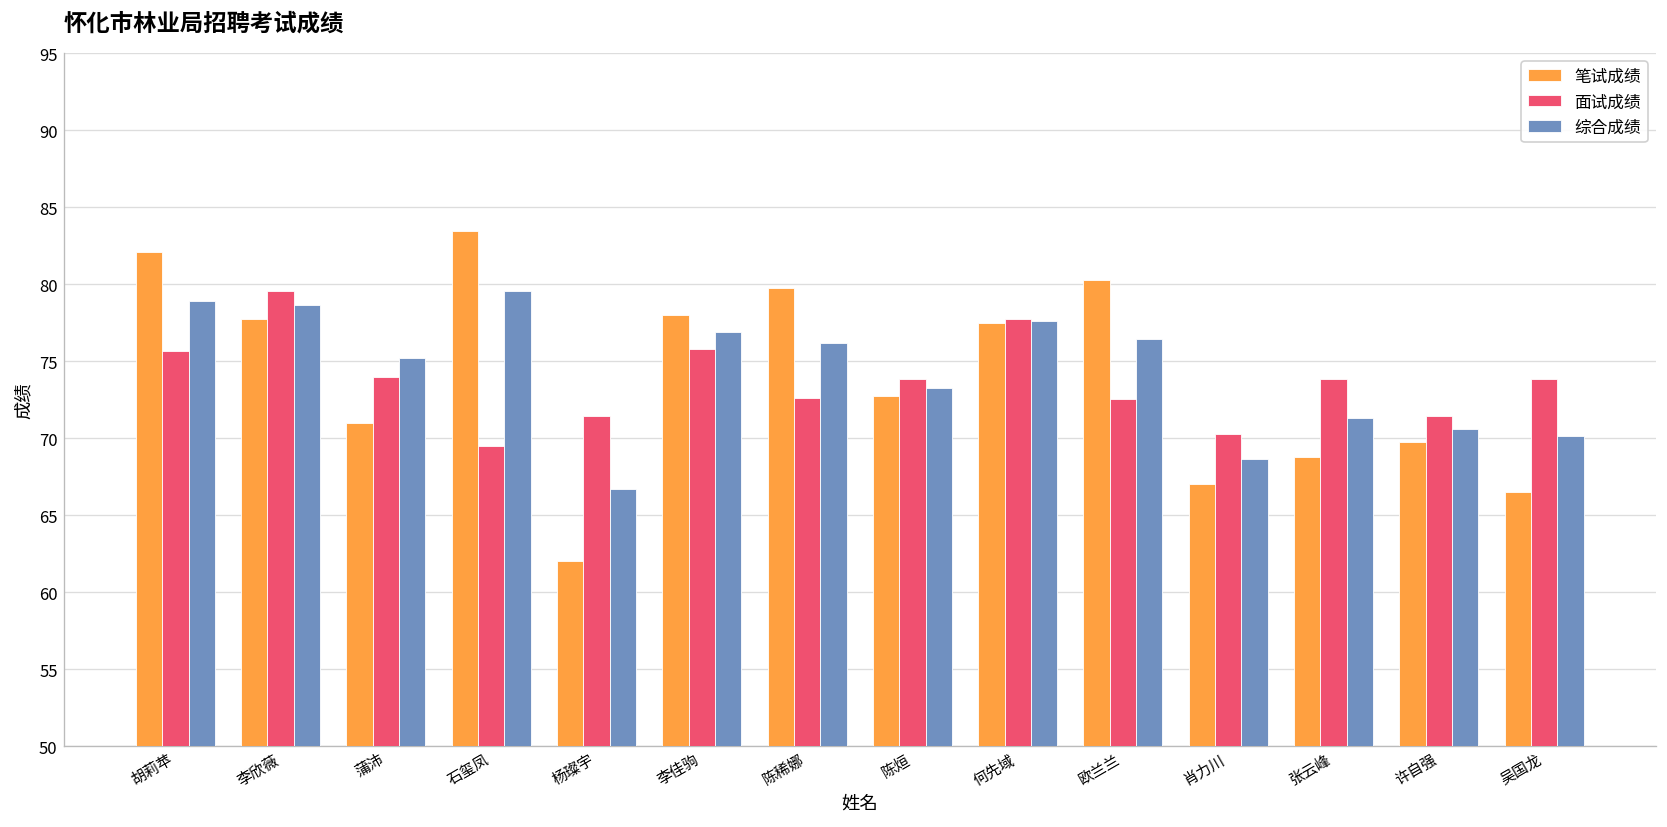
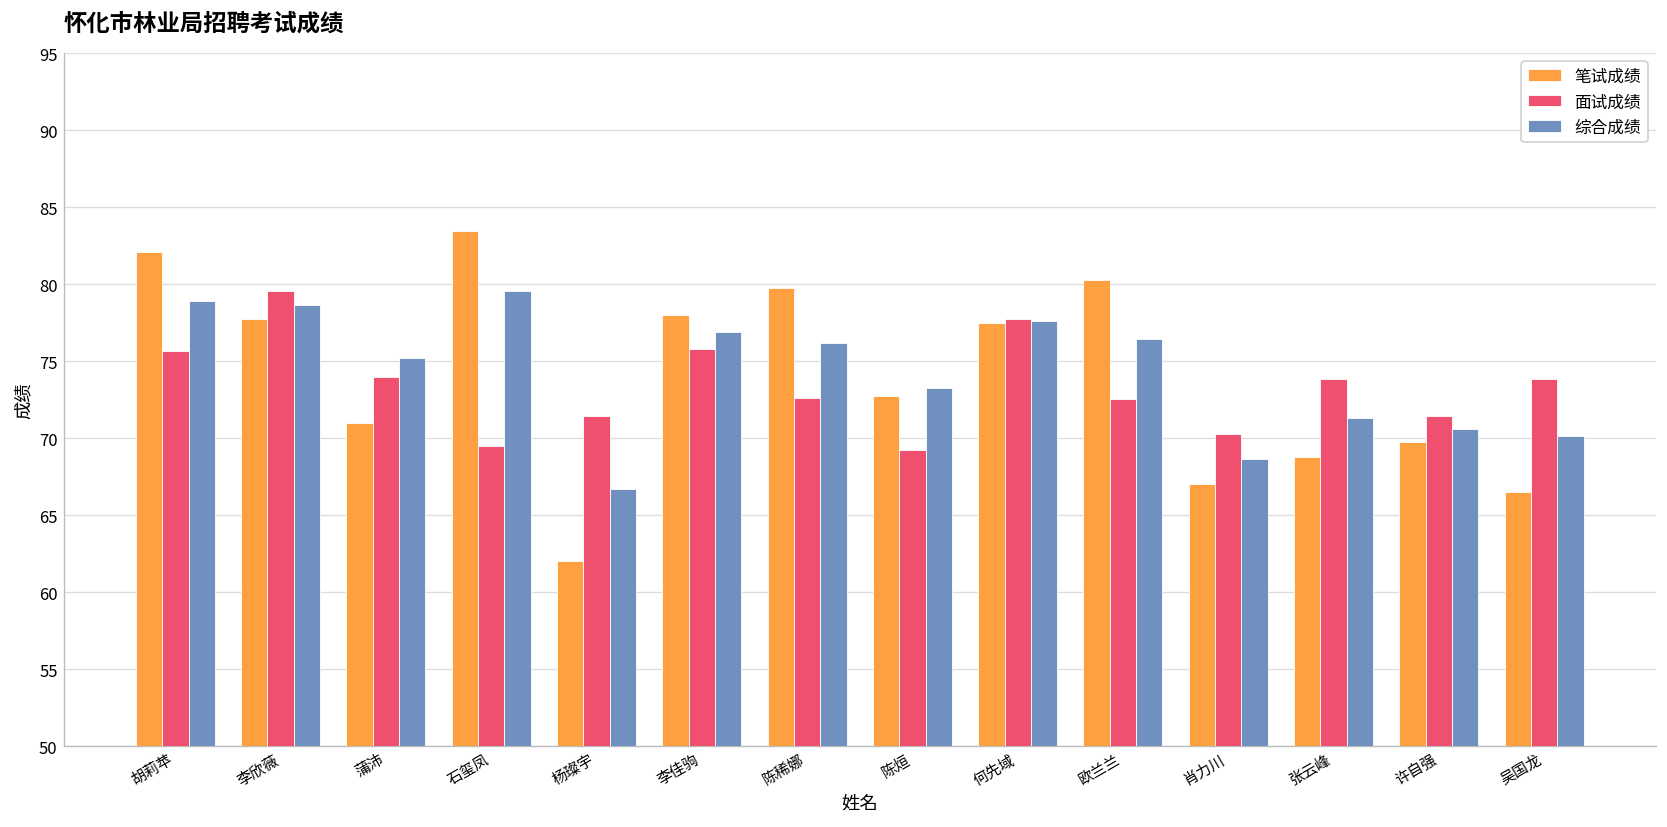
  {
    "笔试成绩": {
      "胡莉苹": 82.1,
      "李欣薇": 77.8,
      "蒲沛": 71.0,
      "石玺凤": 83.5,
      "杨璨宇": 62.0,
      "李佳驹": 78.0,
      "陈稀娜": 79.8,
      "陈烜": 72.8,
      "何先域": 77.5,
      "欧兰兰": 80.3,
      "肖力川": 67.0,
      "张云峰": 68.8,
      "许自强": 69.8,
      "吴国龙": 66.5
    },
    "面试成绩": {
      "胡莉苹": 75.7,
      "李欣薇": 79.6,
      "蒲沛": 74.0,
      "石玺凤": 69.5,
      "杨璨宇": 71.4,
      "李佳驹": 75.8,
      "陈稀娜": 72.6,
-     "陈烜": 73.8,
+     "陈烜": 69.2,
      "何先域": 77.8,
      "欧兰兰": 72.6,
      "肖力川": 70.3,
      "张云峰": 73.8,
      "许自强": 71.5,
      "吴国龙": 73.8
    },
    "综合成绩": {
      "胡莉苹": 78.9,
      "李欣薇": 78.7,
      "蒲沛": 75.2,
      "石玺凤": 79.6,
      "杨璨宇": 66.7,
      "李佳驹": 76.9,
      "陈稀娜": 76.2,
      "陈烜": 73.3,
      "何先域": 77.6,
      "欧兰兰": 76.4,
      "肖力川": 68.7,
      "张云峰": 71.3,
      "许自强": 70.6,
      "吴国龙": 70.2
    }
  }
